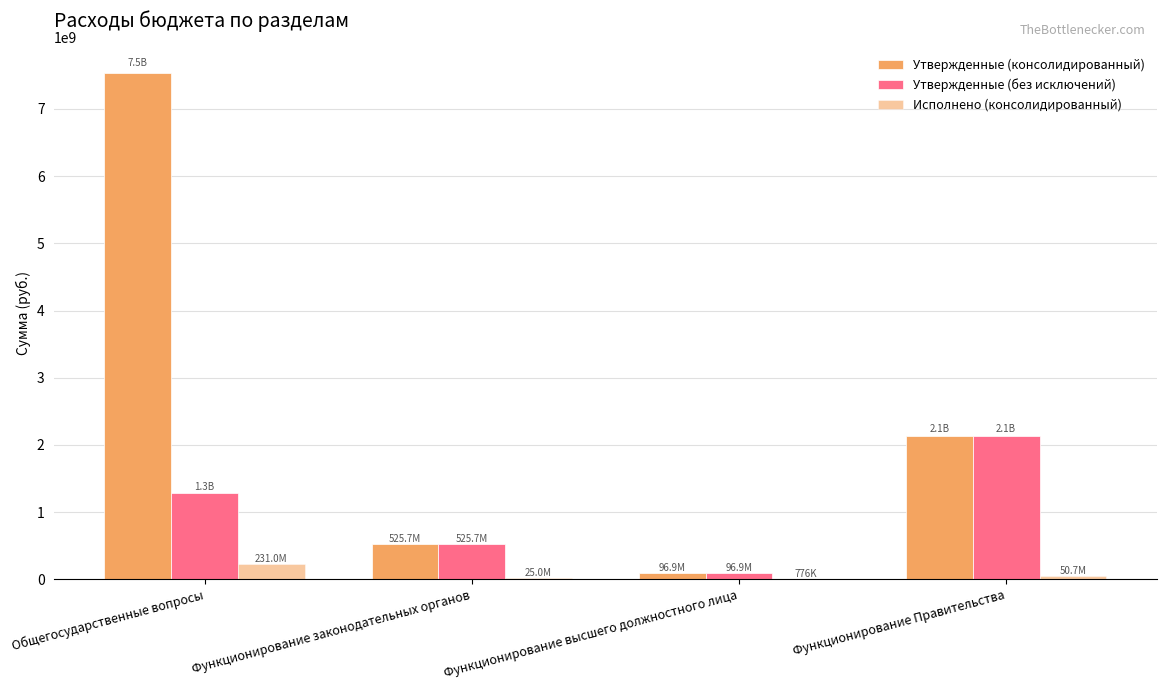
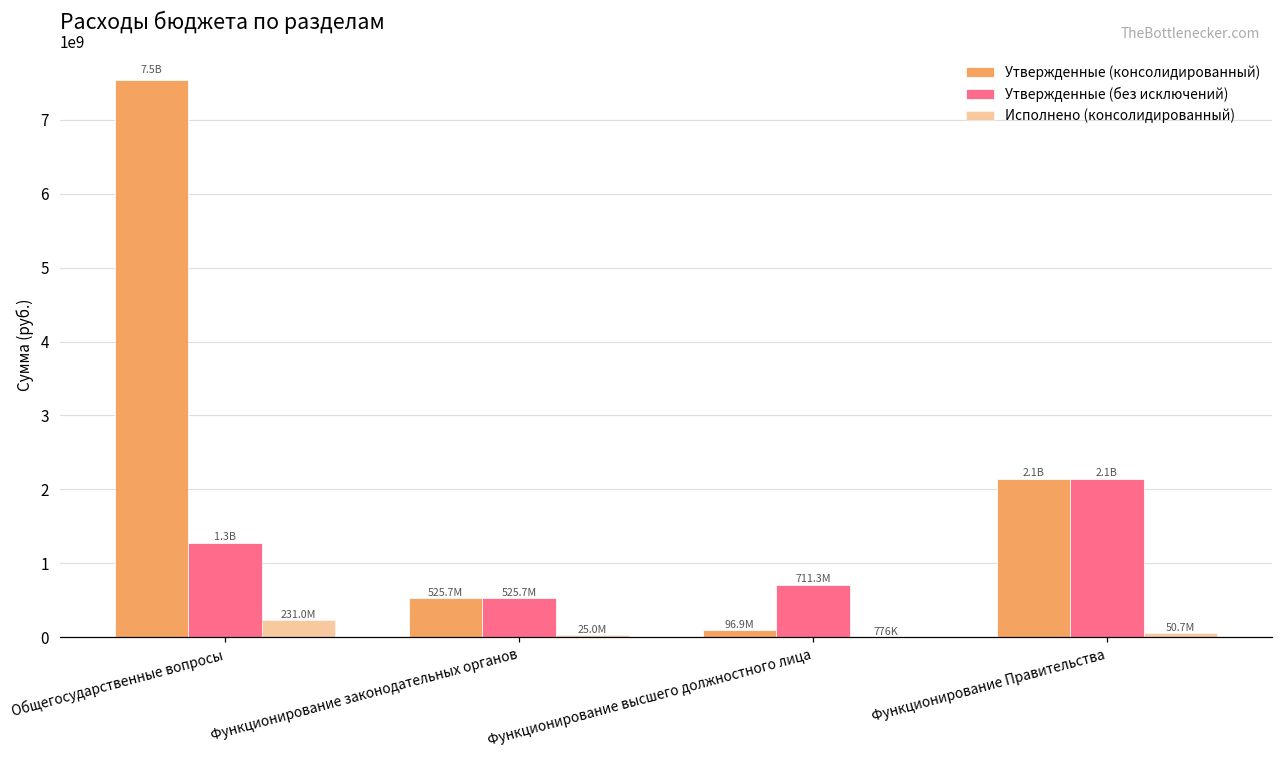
  {
    "Утвержденные (без исключений)": {
      "Общегосударственные вопросы": "1.3B",
      "Функционирование законодательных органов": "525.7M",
-     "Функционирование высшего должностного лица": "96.9M",
+     "Функционирование высшего должностного лица": "711.3M",
      "Функционирование Правительства": "2.1B"
    }
  }
